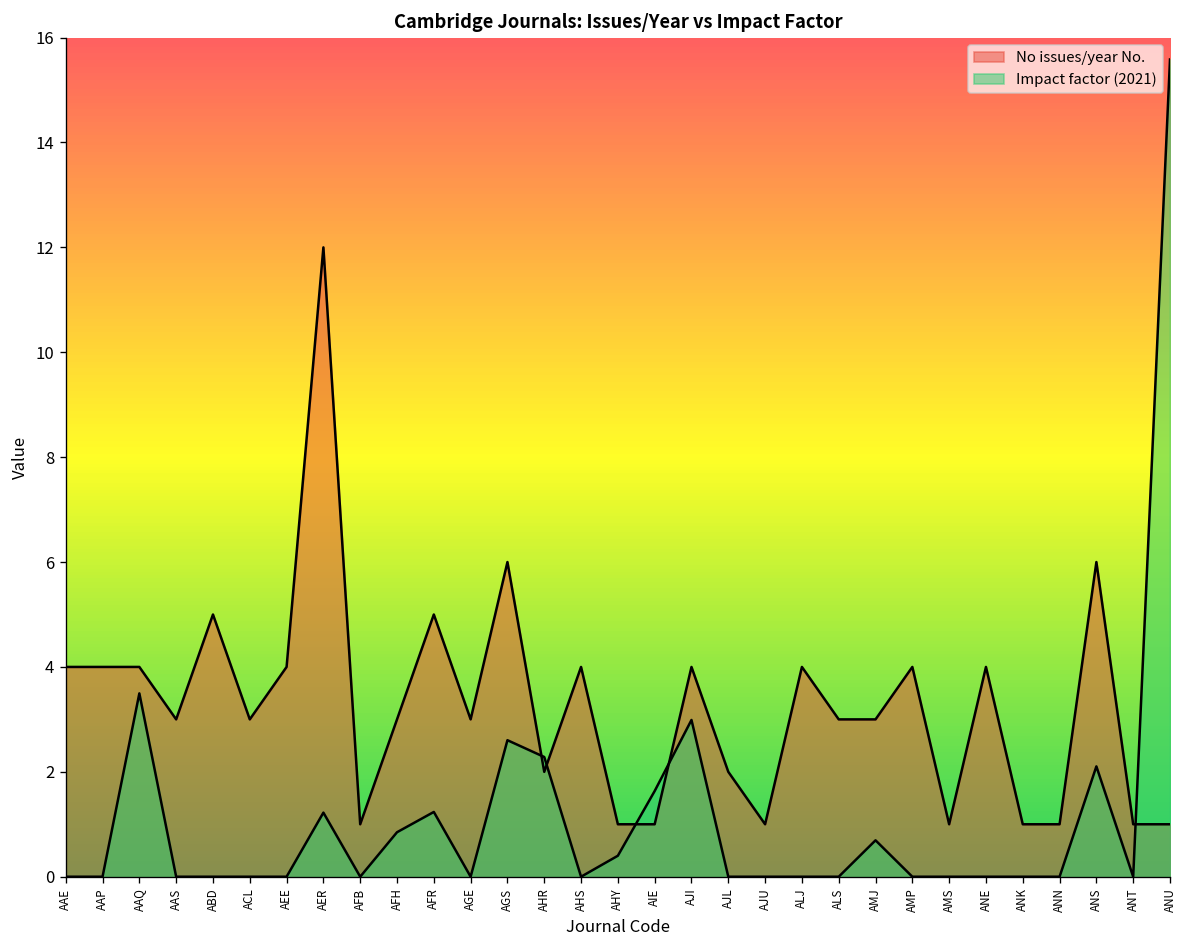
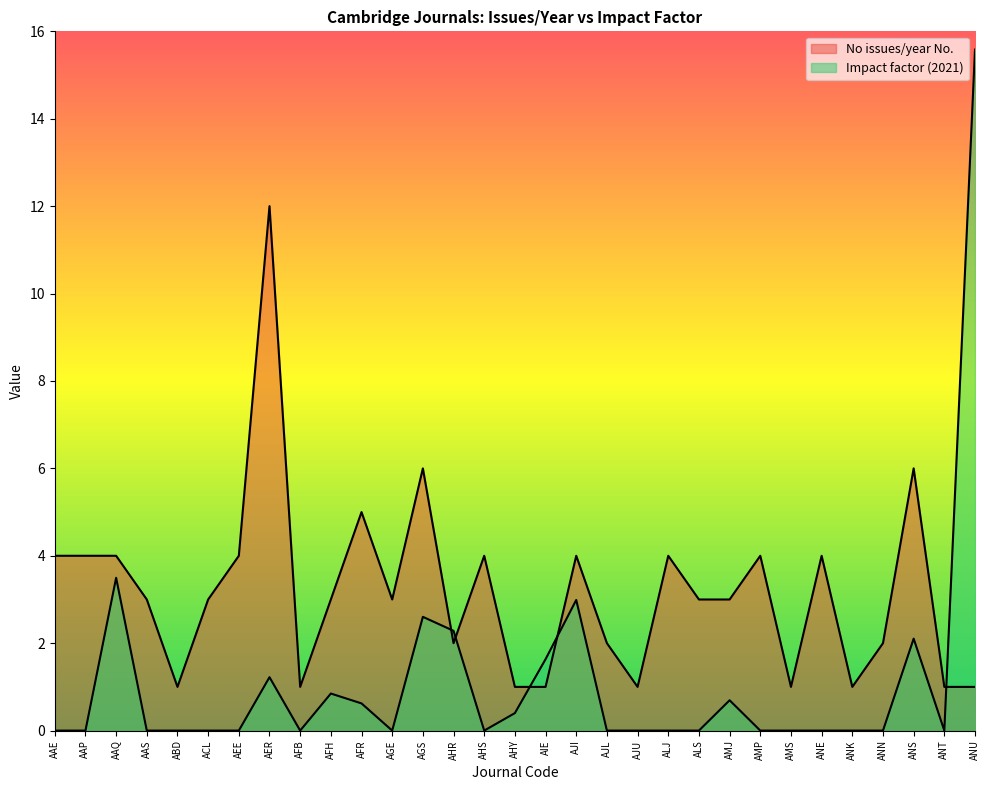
  {
    "No issues/year No.": {
      "AAE": 4,
      "AAP": 4,
      "AAQ": 4,
      "AAS": 3,
-     "ABD": 5,
+     "ABD": 1,
      "ACL": 3,
      "AEE": 4,
      "AER": 12,
      "AFB": 1,
      "AFH": 3,
      "AFR": 5,
      "AGE": 3,
      "AGS": 6,
      "AHR": 2,
      "AHS": 4,
      "AHY": 1,
      "AIE": 1,
      "AJI": 4,
      "AJL": 2,
      "AJU": 1,
      "ALJ": 4,
      "ALS": 3,
      "AMJ": 3,
      "AMP": 4,
      "AMS": 1,
      "ANE": 4,
      "ANK": 1,
-     "ANN": 1,
+     "ANN": 2,
      "ANS": 6,
      "ANT": 1,
      "ANU": 1
    },
    "Impact factor (2021)": {
      "AAE": 0.0,
      "AAP": 0.0,
      "AAQ": 3.5,
      "AAS": 0.0,
      "ABD": 0.0,
      "ACL": 0.0,
      "AEE": 0.0,
      "AER": 1.2,
      "AFB": 0.0,
      "AFH": 0.8,
-     "AFR": 1.2,
+     "AFR": 0.6,
      "AGE": 0.0,
      "AGS": 2.6,
      "AHR": 2.3,
      "AHS": 0.0,
      "AHY": 0.4,
      "AIE": 1.6,
      "AJI": 3.0,
      "AJL": 0.0,
      "AJU": 0.0,
      "ALJ": 0.0,
      "ALS": 0.0,
      "AMJ": 0.7,
      "AMP": 0.0,
      "AMS": 0.0,
      "ANE": 0.0,
      "ANK": 0.0,
      "ANN": 0.0,
      "ANS": 2.1,
      "ANT": 0.0,
      "ANU": 15.6
    }
  }
